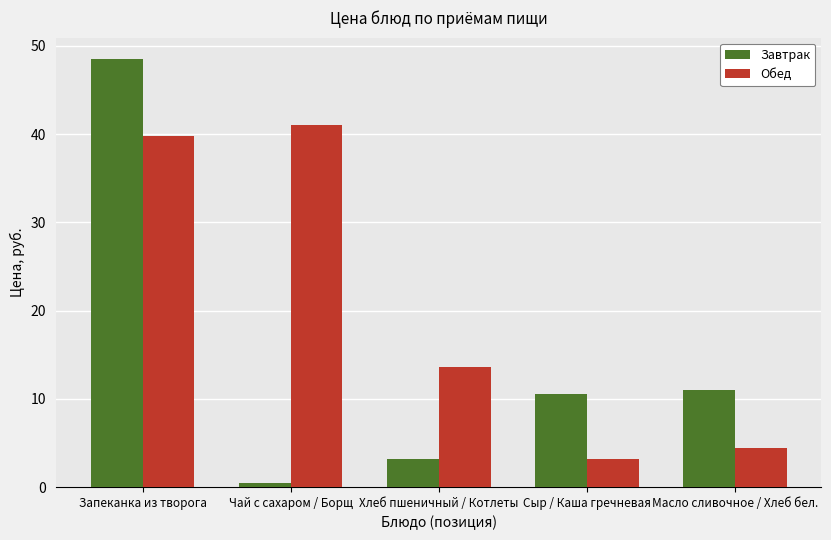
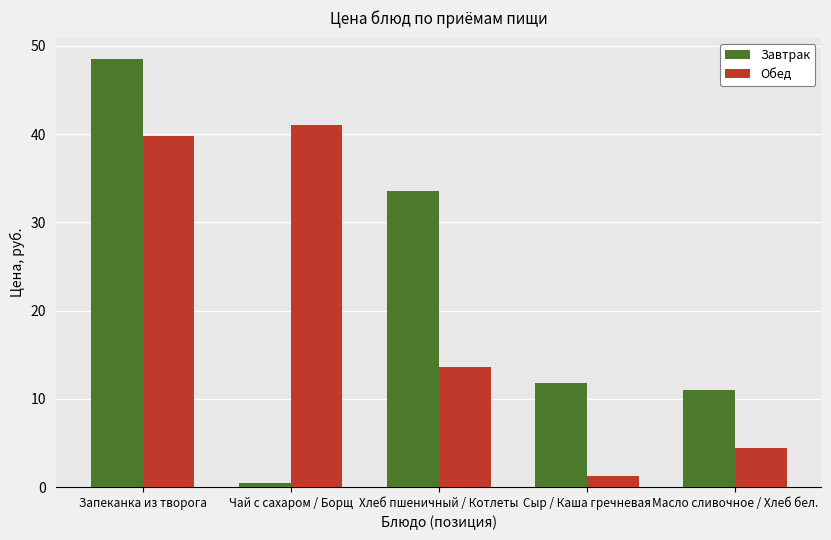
  {
    "Завтрак": {
      "Запеканка из творога": 49,
      "Чай с сахаром / Борщ": 1,
-     "Хлеб пшеничный / Котлеты": 3,
-     "Сыр / Каша гречневая": 11,
+     "Хлеб пшеничный / Котлеты": 34,
+     "Сыр / Каша гречневая": 12,
      "Масло сливочное / Хлеб бел.": 11
    },
    "Обед": {
      "Запеканка из творога": 40,
      "Чай с сахаром / Борщ": 41,
      "Хлеб пшеничный / Котлеты": 14,
-     "Сыр / Каша гречневая": 3,
+     "Сыр / Каша гречневая": 1,
      "Масло сливочное / Хлеб бел.": 4
    }
  }
